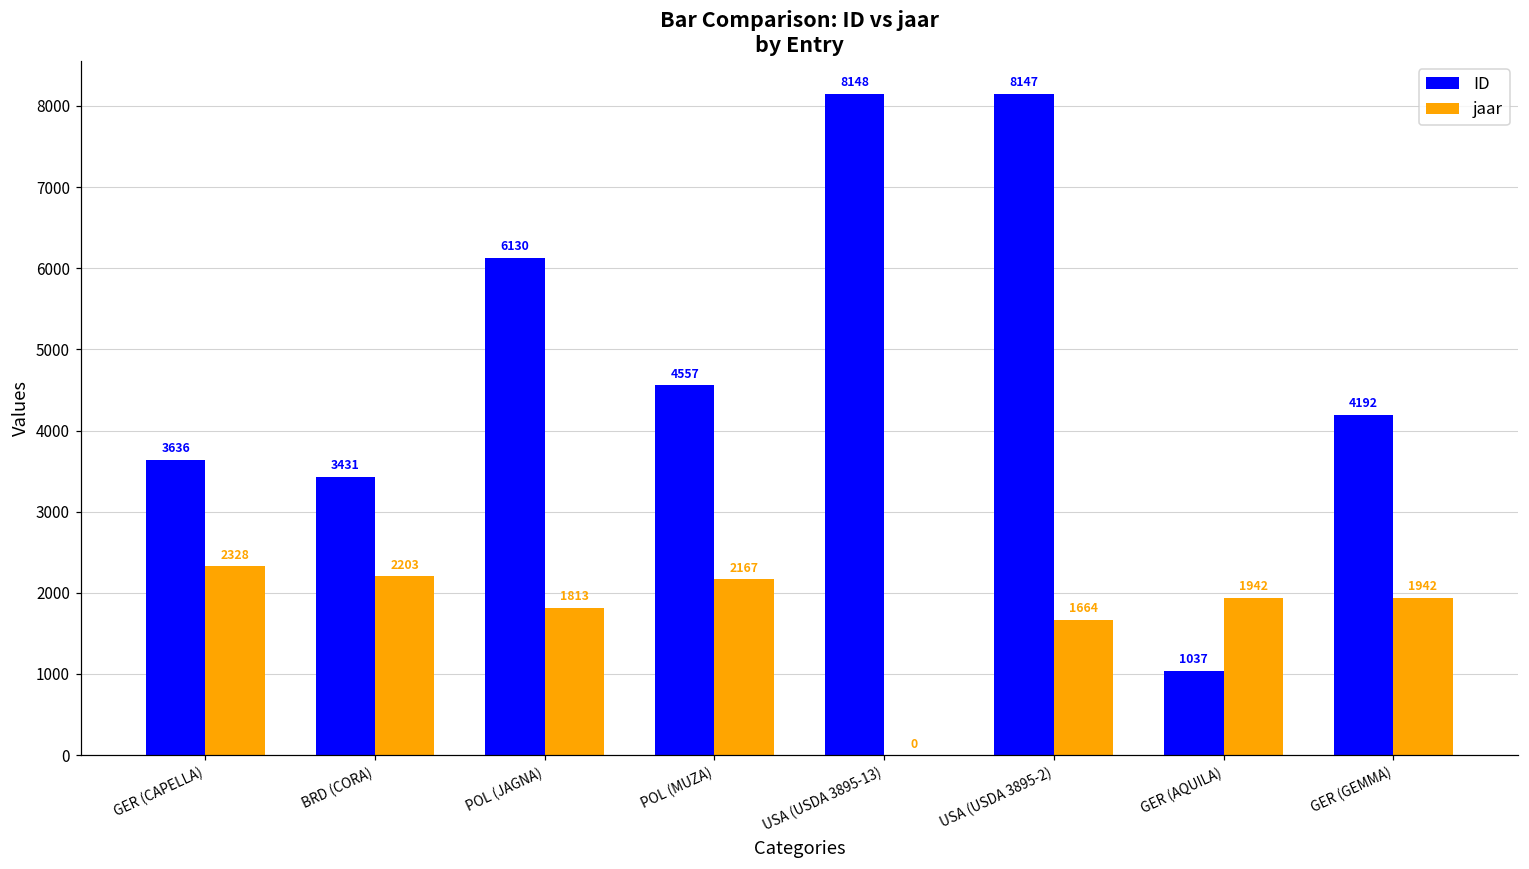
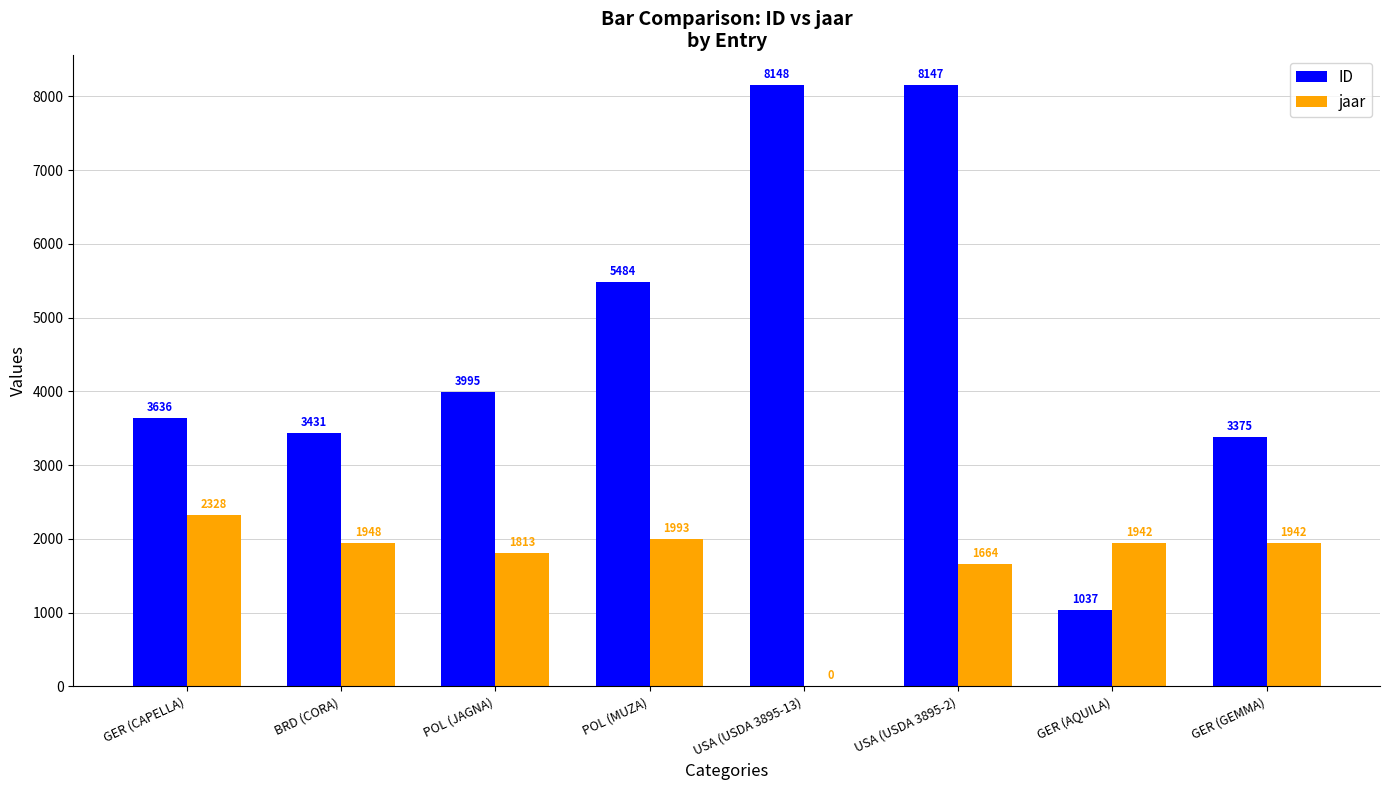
  {
    "ID": {
      "GER (CAPELLA)": 3636,
      "BRD (CORA)": 3431,
-     "POL (JAGNA)": 6130,
-     "POL (MUZA)": 4557,
+     "POL (JAGNA)": 3995,
+     "POL (MUZA)": 5484,
      "USA (USDA 3895-13)": 8148,
      "USA (USDA 3895-2)": 8147,
      "GER (AQUILA)": 1037,
-     "GER (GEMMA)": 4192
+     "GER (GEMMA)": 3375
    },
    "jaar": {
      "GER (CAPELLA)": 2328,
-     "BRD (CORA)": 2203,
+     "BRD (CORA)": 1948,
      "POL (JAGNA)": 1813,
-     "POL (MUZA)": 2167,
+     "POL (MUZA)": 1993,
      "USA (USDA 3895-13)": 0,
      "USA (USDA 3895-2)": 1664,
      "GER (AQUILA)": 1942,
      "GER (GEMMA)": 1942
    }
  }
